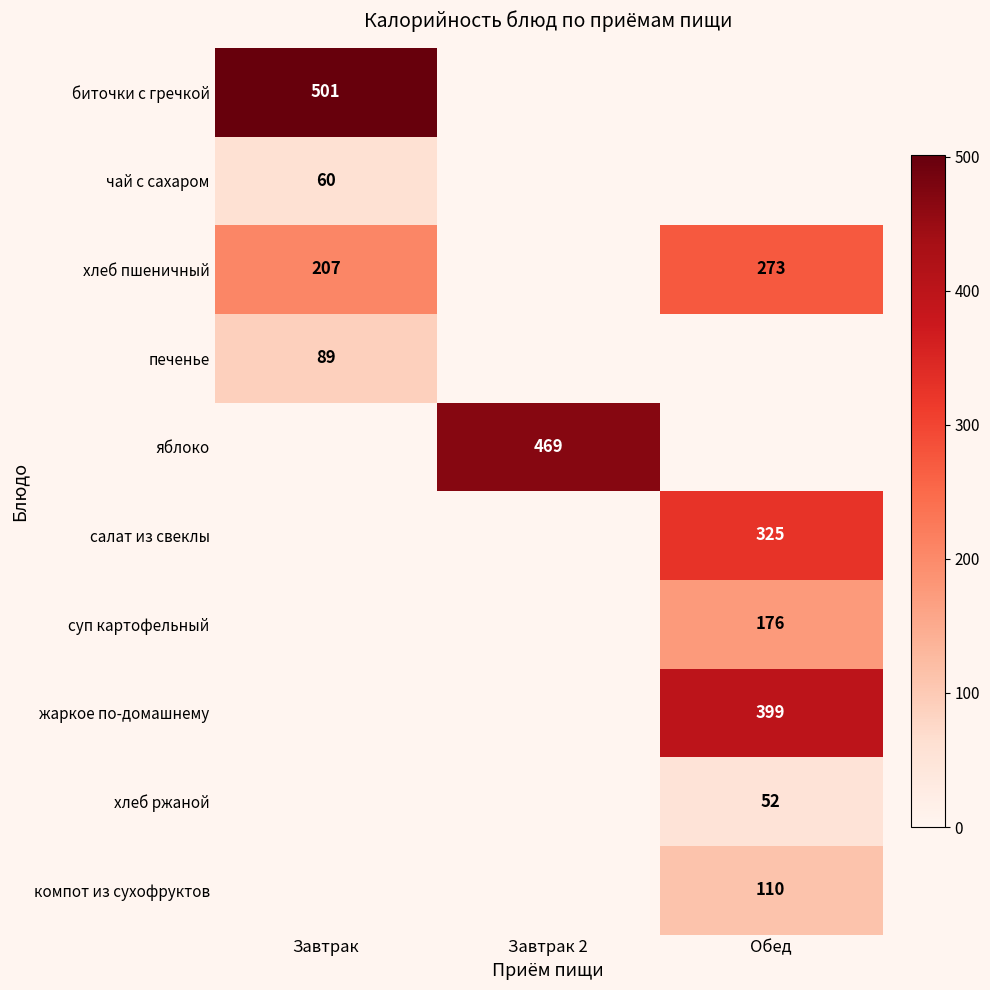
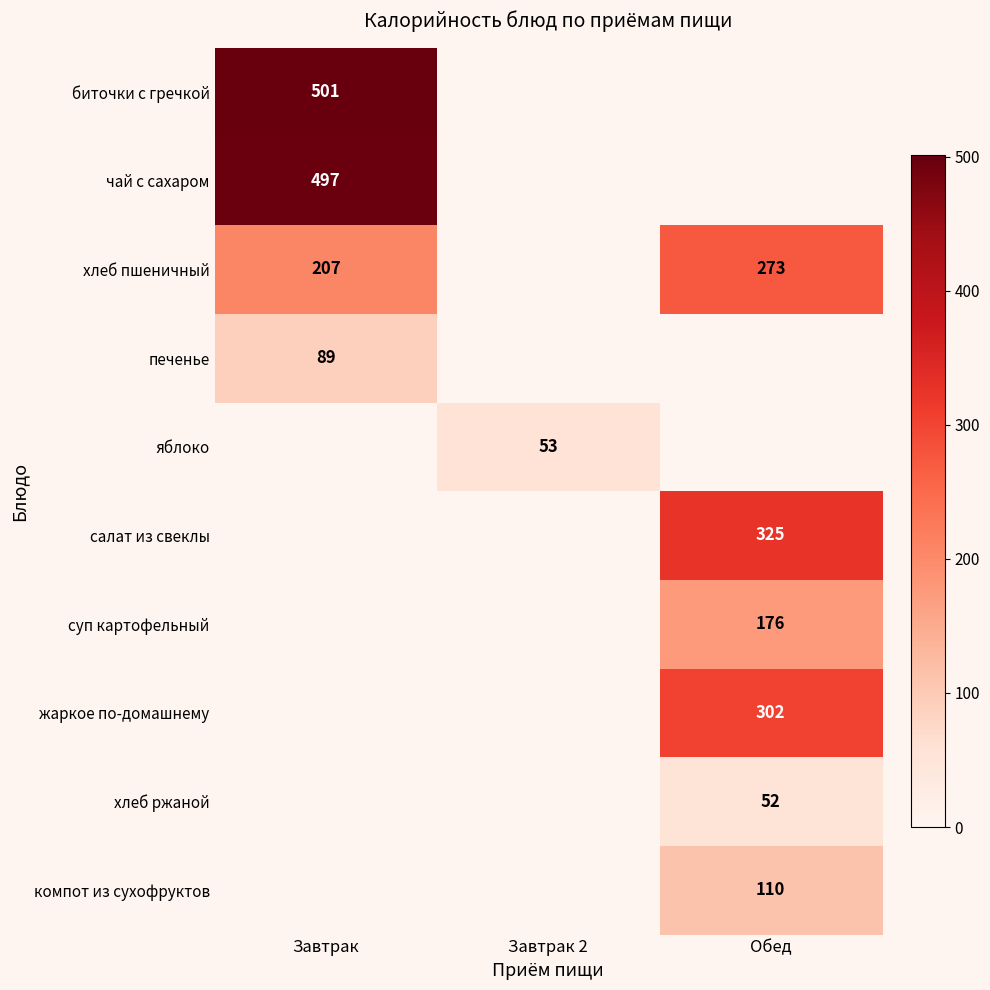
  {
    "биточки с гречкой": {
      "Завтрак": 501
    },
    "чай с сахаром": {
-     "Завтрак": 60
+     "Завтрак": 497
    },
    "хлеб пшеничный": {
      "Завтрак": 207,
      "Обед": 273
    },
    "печенье": {
      "Завтрак": 89
    },
    "яблоко": {
-     "Завтрак 2": 469
+     "Завтрак 2": 53
    },
    "салат из свеклы": {
      "Обед": 325
    },
    "суп картофельный": {
      "Обед": 176
    },
    "жаркое по-домашнему": {
-     "Обед": 399
+     "Обед": 302
    },
    "хлеб ржаной": {
      "Обед": 52
    },
    "компот из сухофруктов": {
      "Обед": 110
    }
  }
